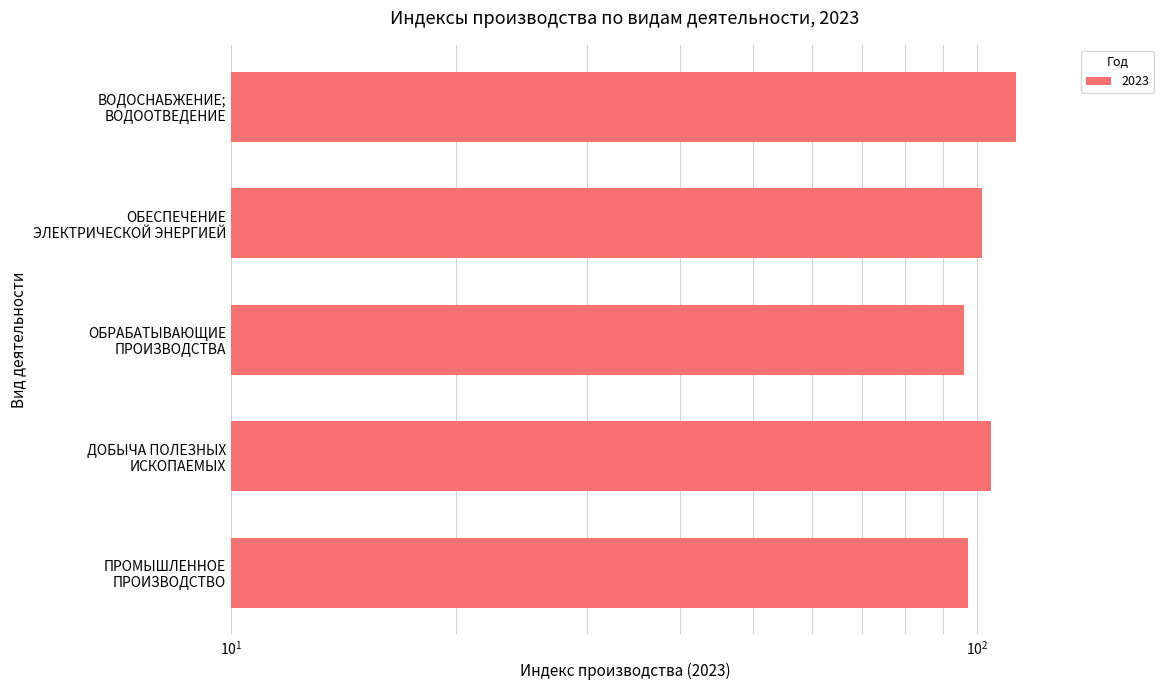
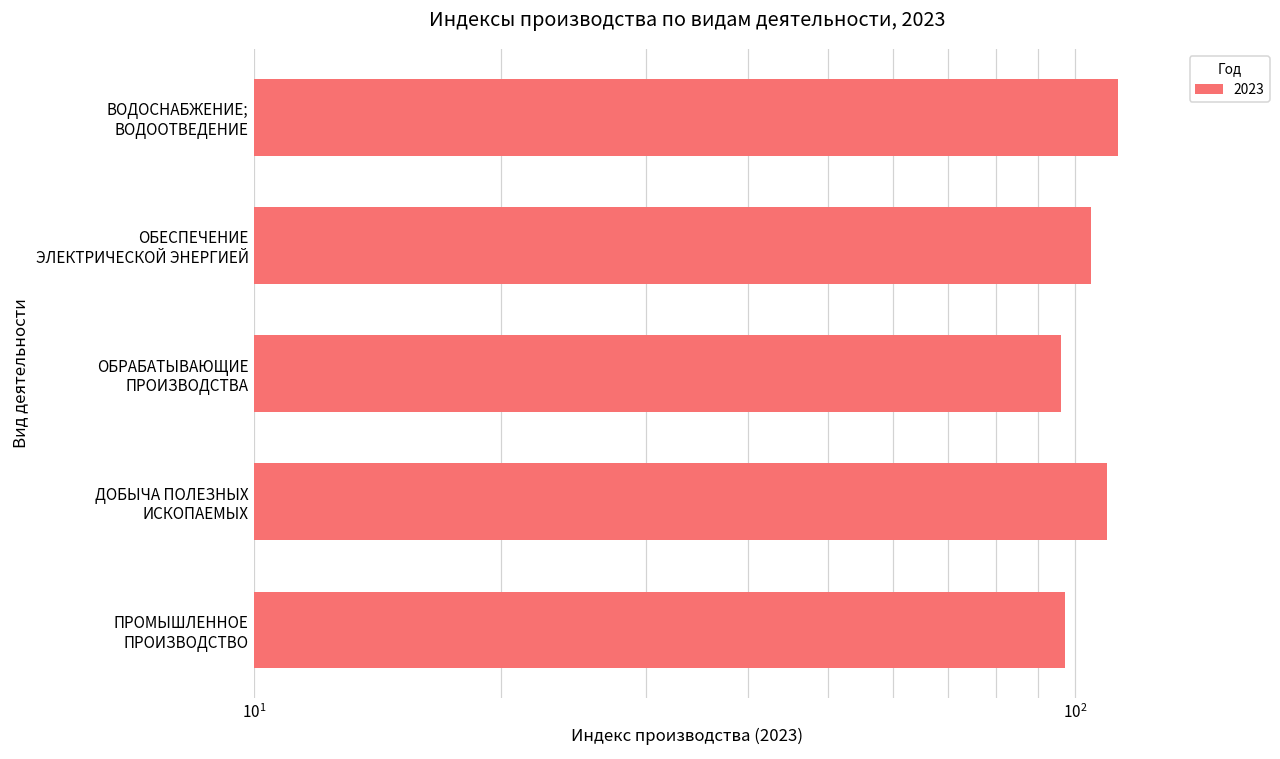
  {
    "ВОДОСНАБЖЕНИЕ; ВОДООТВЕДЕНИЕ": 113,
-   "ОБЕСПЕЧЕНИЕ ЭЛЕКТРИЧЕСКОЙ ЭНЕРГИЕЙ": 102,
+   "ОБЕСПЕЧЕНИЕ ЭЛЕКТРИЧЕСКОЙ ЭНЕРГИЕЙ": 105,
    "ОБРАБАТЫВАЮЩИЕ ПРОИЗВОДСТВА": 96,
-   "ДОБЫЧА ПОЛЕЗНЫХ ИСКОПАЕМЫХ": 104,
+   "ДОБЫЧА ПОЛЕЗНЫХ ИСКОПАЕМЫХ": 109,
    "ПРОМЫШЛЕННОЕ ПРОИЗВОДСТВО": 97
  }
